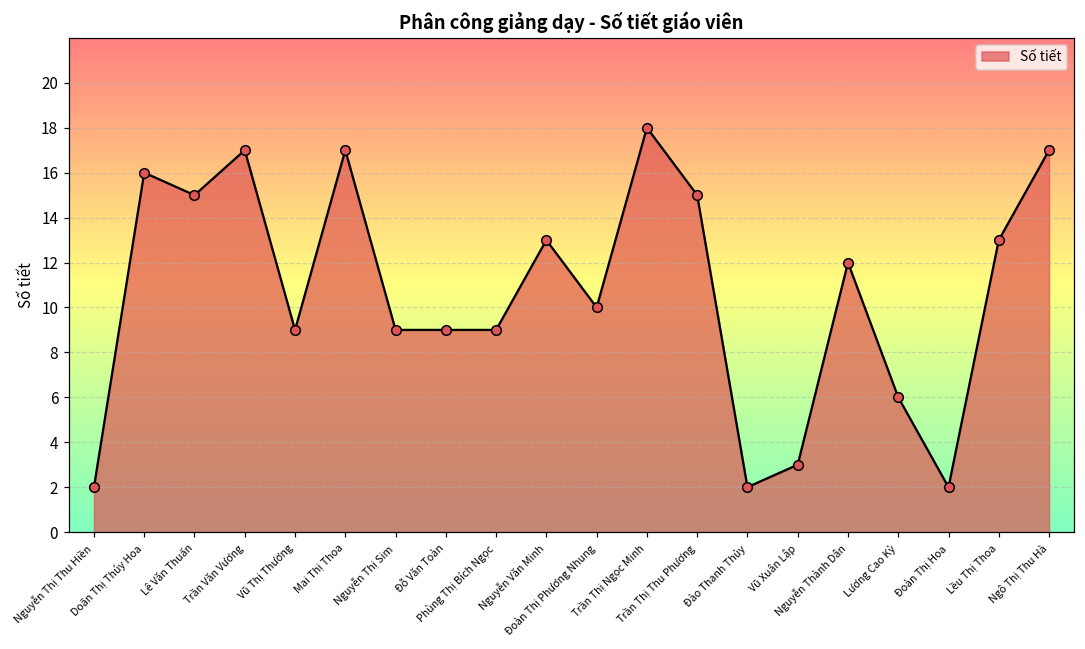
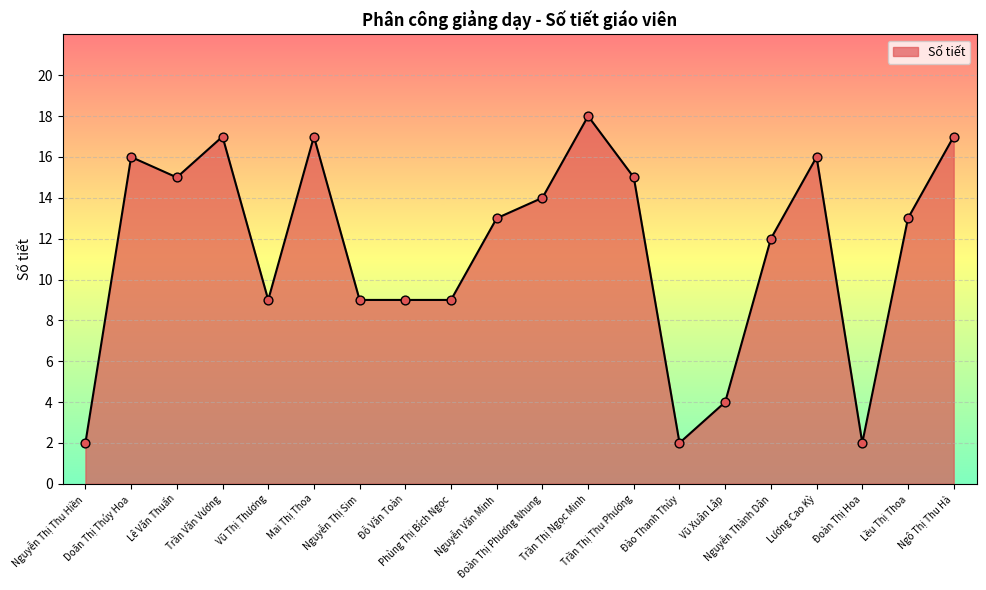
  {
    "Nguyễn Thị Thu Hiền": 2,
    "Doãn Thị Thúy Hoa": 16,
    "Lê Văn Thuấn": 15,
    "Trần Văn Vương": 17,
    "Vũ Thị Thương": 9,
    "Mai Thị Thoa": 17,
    "Nguyễn Thị Sim": 9,
    "Đỗ Văn Toàn": 9,
    "Phùng Thị Bích Ngọc": 9,
    "Nguyễn Văn Minh": 13,
-   "Đoàn Thị Phương Nhung": 10,
+   "Đoàn Thị Phương Nhung": 14,
    "Trần Thị Ngọc Minh": 18,
    "Trần Thị Thu Phương": 15,
    "Đào Thanh Thủy": 2,
-   "Vũ Xuân Lập": 3,
+   "Vũ Xuân Lập": 4,
    "Nguyễn Thành Dân": 12,
-   "Lương Cao Kỳ": 6,
+   "Lương Cao Kỳ": 16,
    "Đoàn Thị Hoa": 2,
    "Lều Thị Thoa": 13,
    "Ngô Thị Thu Hà": 17
  }
